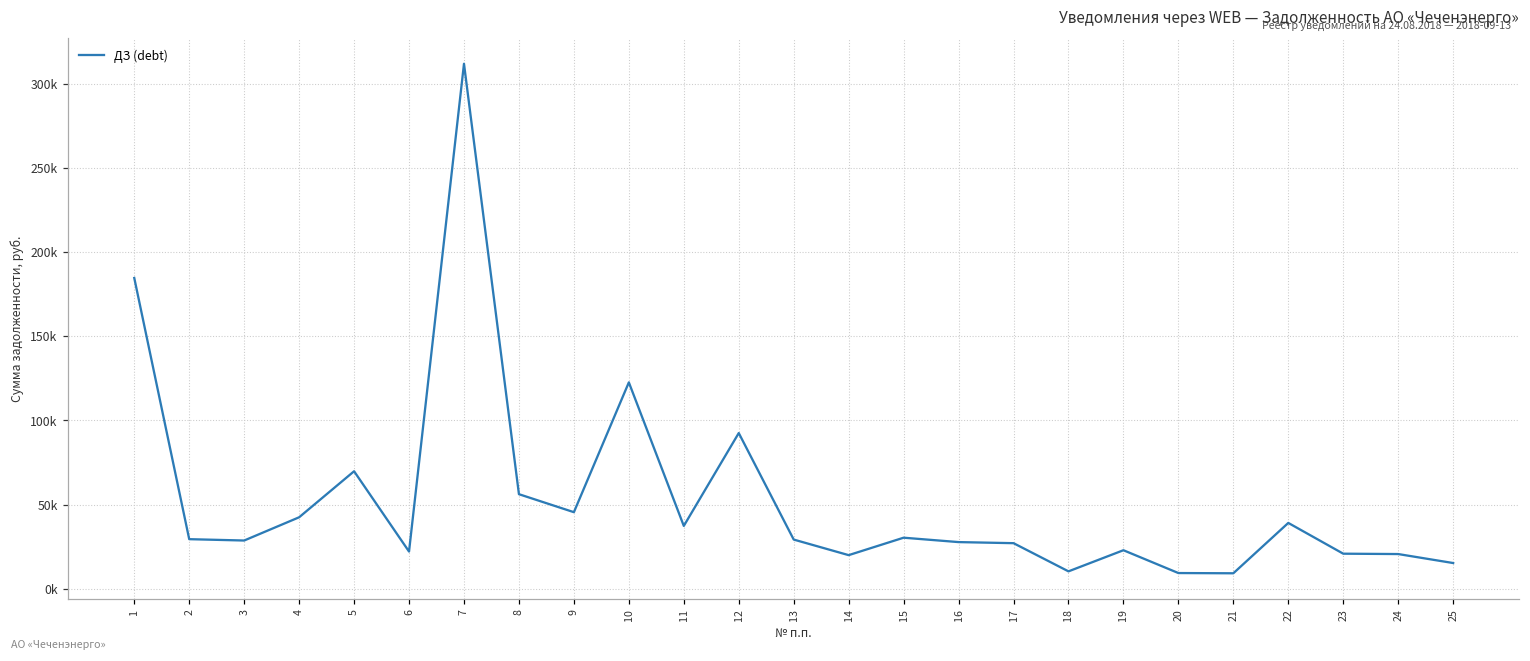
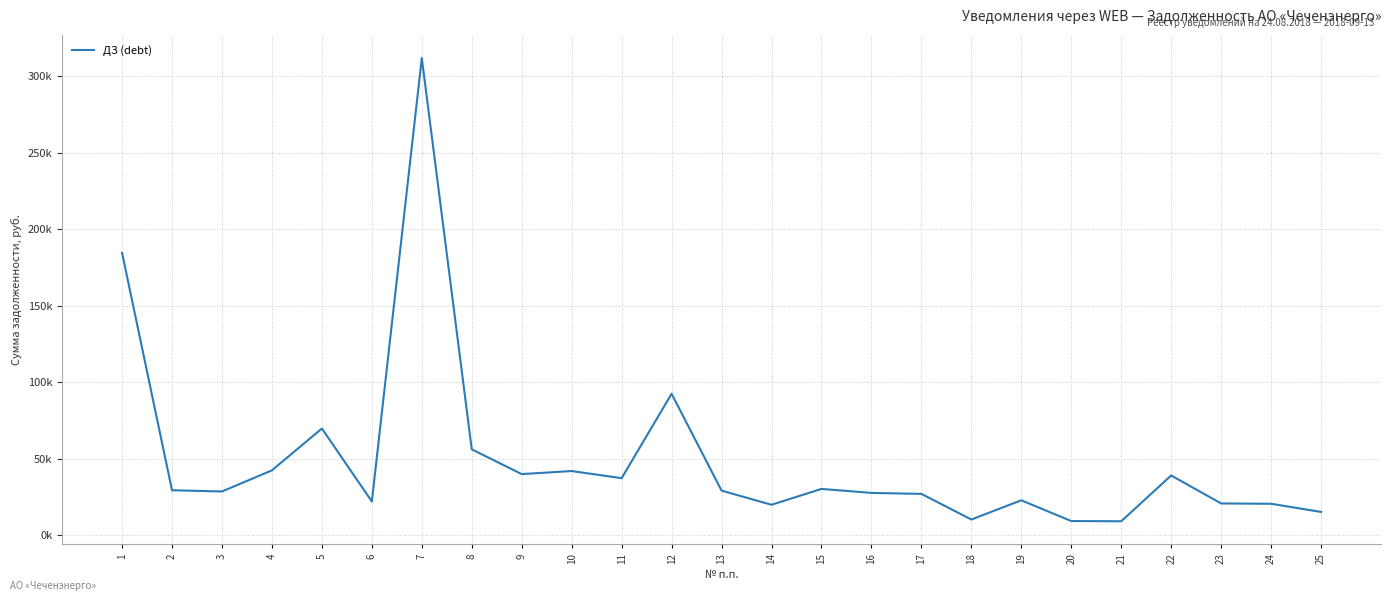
  {
    "1": 185000,
    "2": 29000,
    "3": 29000,
    "4": 42000,
    "5": 70000,
    "6": 22000,
    "7": 312000,
    "8": 56000,
-   "9": 46000,
-   "10": 123000,
+   "9": 40000,
+   "10": 42000,
    "11": 37000,
    "12": 93000,
    "13": 29000,
    "14": 20000,
    "15": 30000,
    "16": 28000,
    "17": 27000,
    "18": 10000,
    "19": 23000,
    "20": 9000,
    "21": 9000,
    "22": 39000,
    "23": 21000,
    "24": 21000,
    "25": 15000
  }
